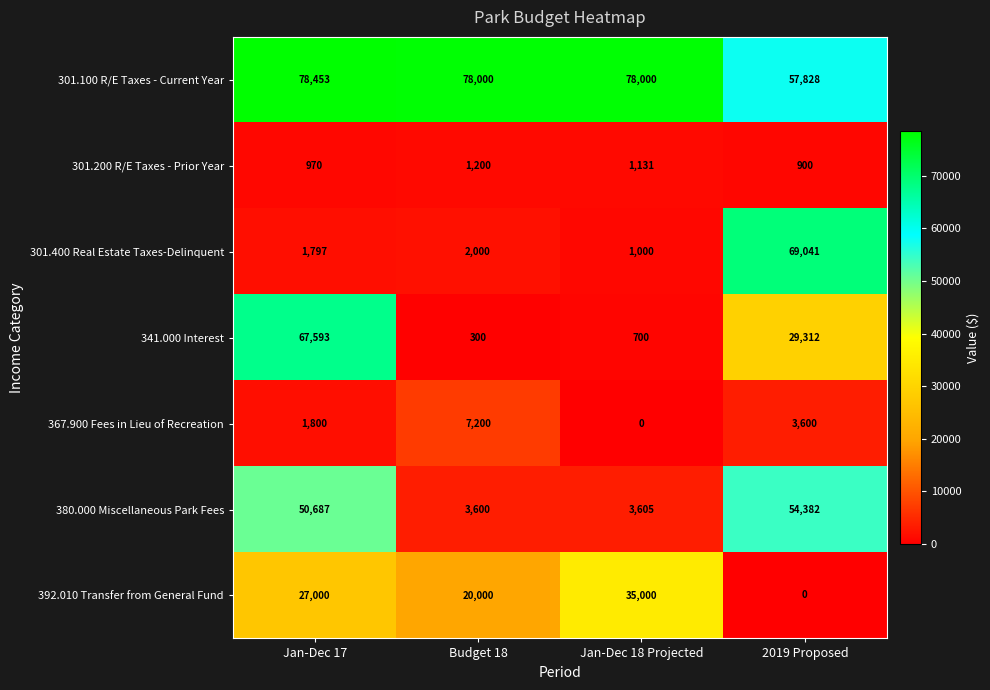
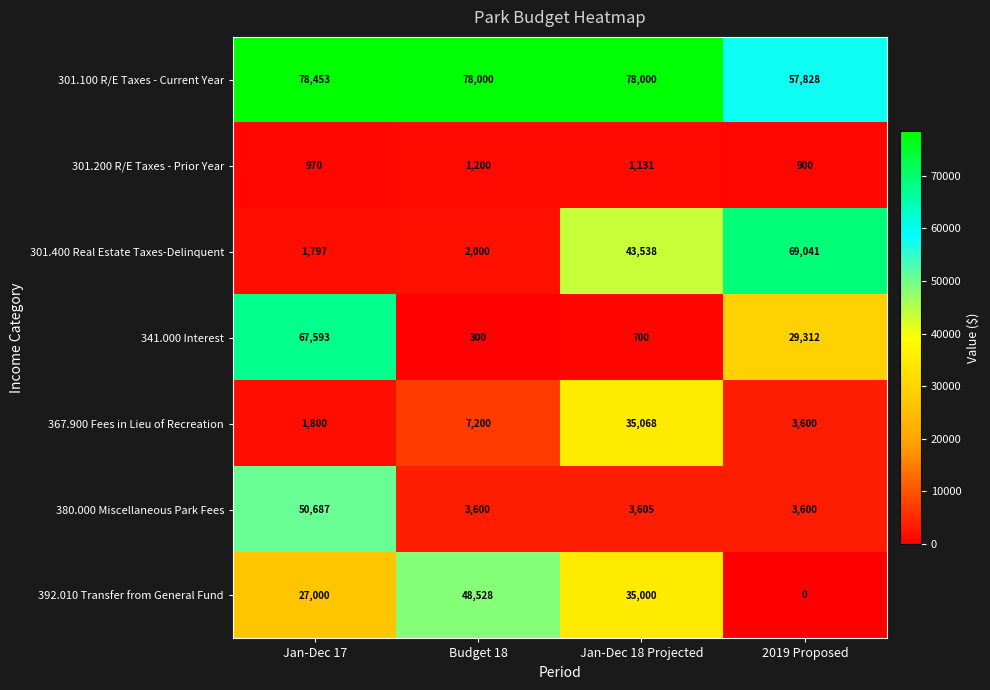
  {
    "301.100 R/E Taxes - Current Year": {
      "Jan-Dec 17": "78,453",
      "Budget 18": "78,000",
      "Jan-Dec 18 Projected": "78,000",
      "2019 Proposed": "57,828"
    },
    "301.200 R/E Taxes - Prior Year": {
      "Jan-Dec 17": "970",
      "Budget 18": "1,200",
      "Jan-Dec 18 Projected": "1,131",
      "2019 Proposed": "900"
    },
    "301.400 Real Estate Taxes-Delinquent": {
      "Jan-Dec 17": "1,797",
      "Budget 18": "2,000",
-     "Jan-Dec 18 Projected": "1,000",
+     "Jan-Dec 18 Projected": "43,538",
      "2019 Proposed": "69,041"
    },
    "341.000 Interest": {
      "Jan-Dec 17": "67,593",
      "Budget 18": "300",
      "Jan-Dec 18 Projected": "700",
      "2019 Proposed": "29,312"
    },
    "367.900 Fees in Lieu of Recreation": {
      "Jan-Dec 17": "1,800",
      "Budget 18": "7,200",
-     "Jan-Dec 18 Projected": "0",
+     "Jan-Dec 18 Projected": "35,068",
      "2019 Proposed": "3,600"
    },
    "380.000 Miscellaneous Park Fees": {
      "Jan-Dec 17": "50,687",
      "Budget 18": "3,600",
      "Jan-Dec 18 Projected": "3,605",
-     "2019 Proposed": "54,382"
+     "2019 Proposed": "3,600"
    },
    "392.010 Transfer from General Fund": {
      "Jan-Dec 17": "27,000",
-     "Budget 18": "20,000",
+     "Budget 18": "48,528",
      "Jan-Dec 18 Projected": "35,000",
      "2019 Proposed": "0"
    }
  }
